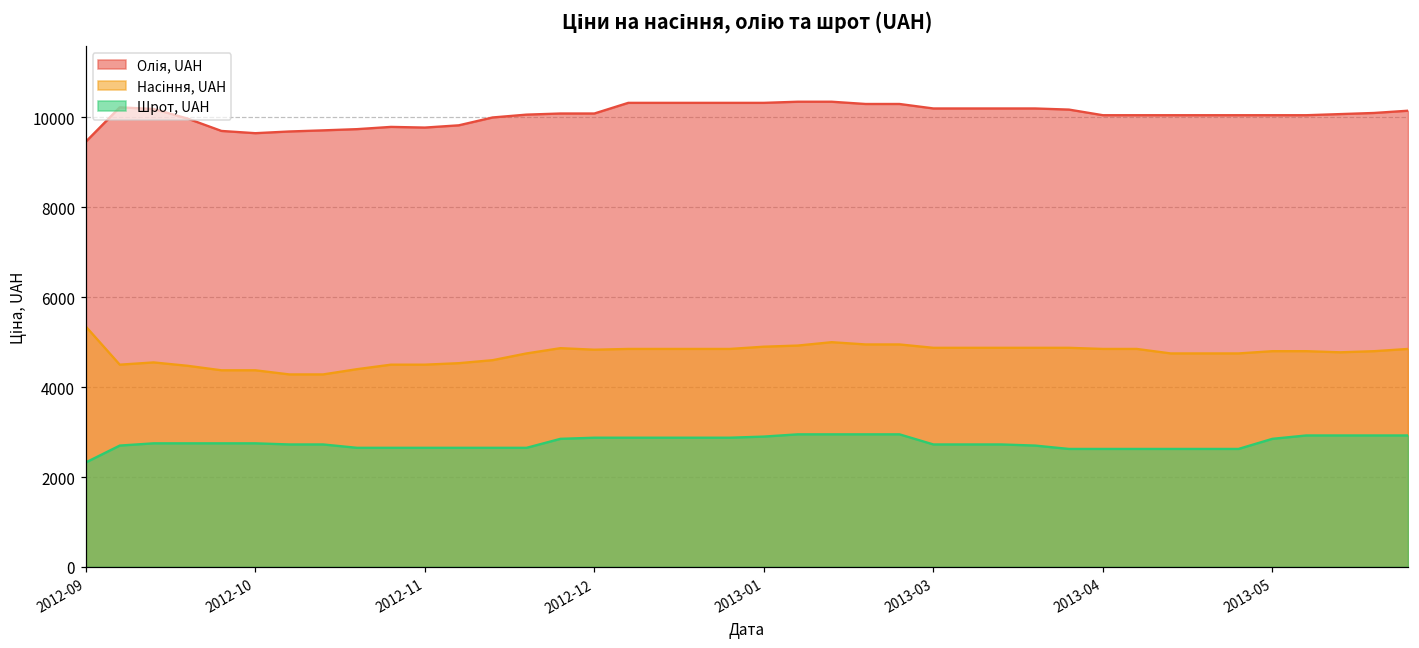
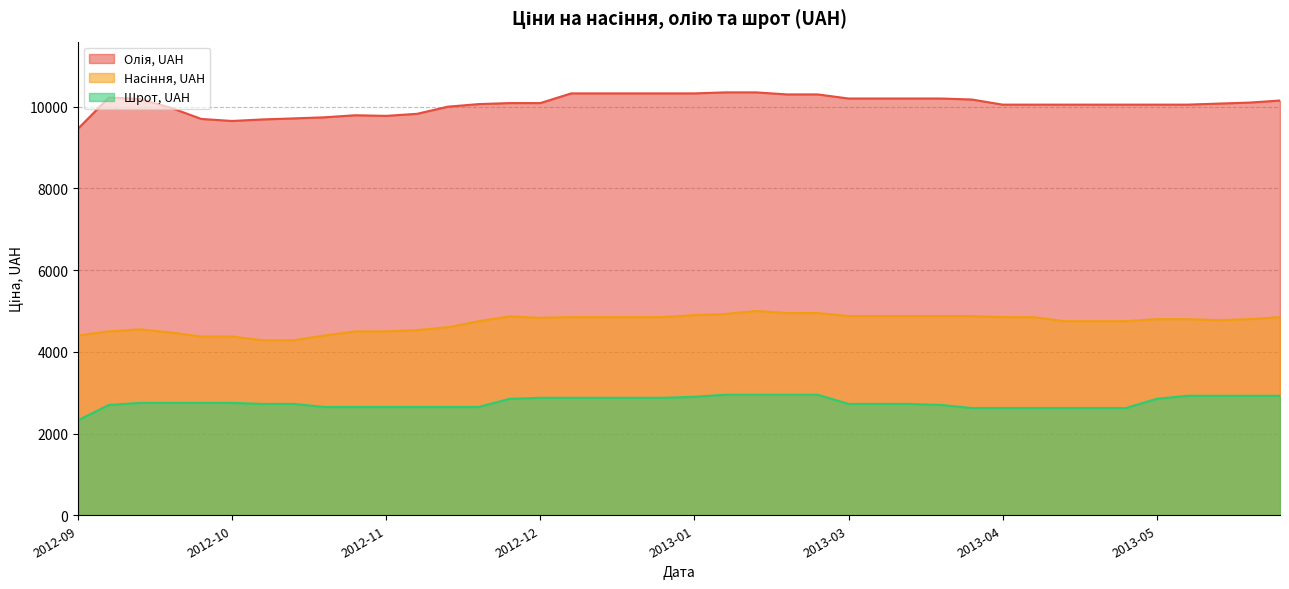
  {
    "Олія, UAH": {
      "2012-09": 9500
    },
    "Насіння, UAH": {
-     "2012-09": 5300
+     "2012-09": 4400
    },
    "Шрот, UAH": {
      "2012-09": 2300
    }
  }
